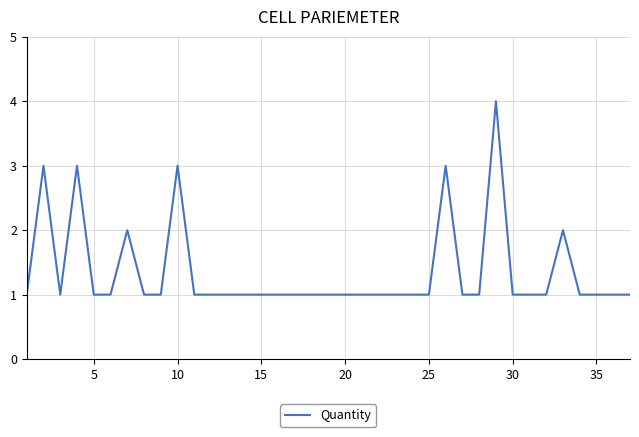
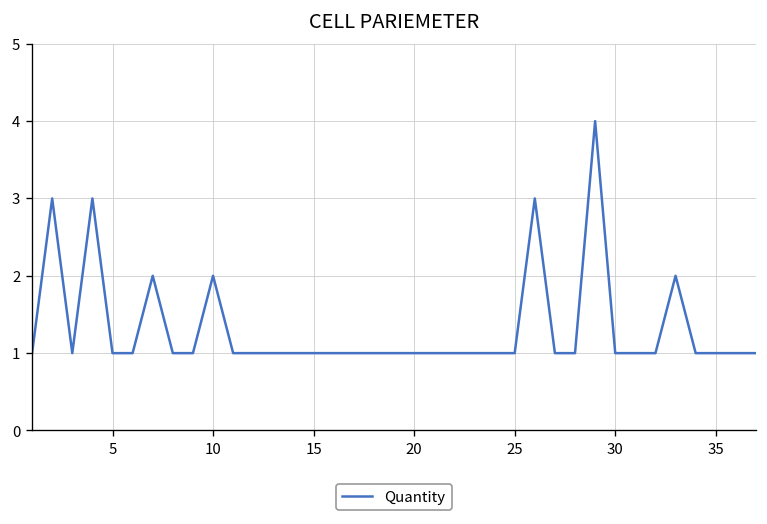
  {
    "5": 1,
-   "10": 3,
+   "10": 2,
    "15": 1,
    "20": 1,
    "25": 1,
    "30": 1,
    "35": 1
  }
